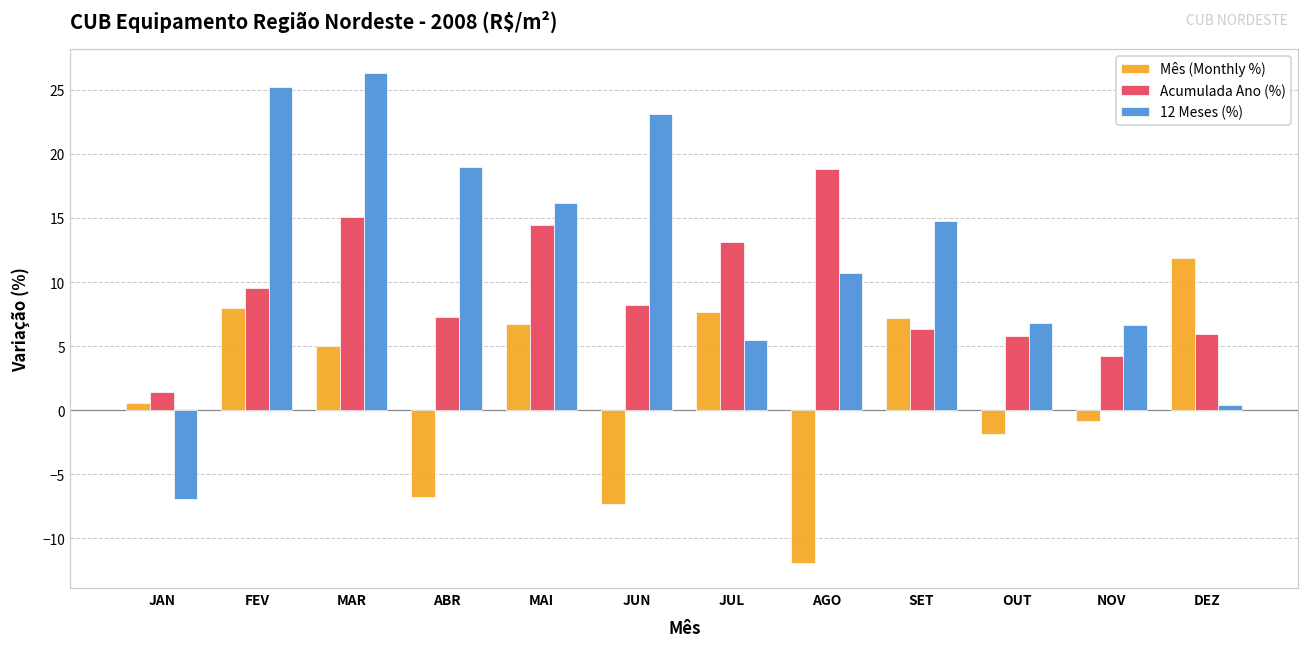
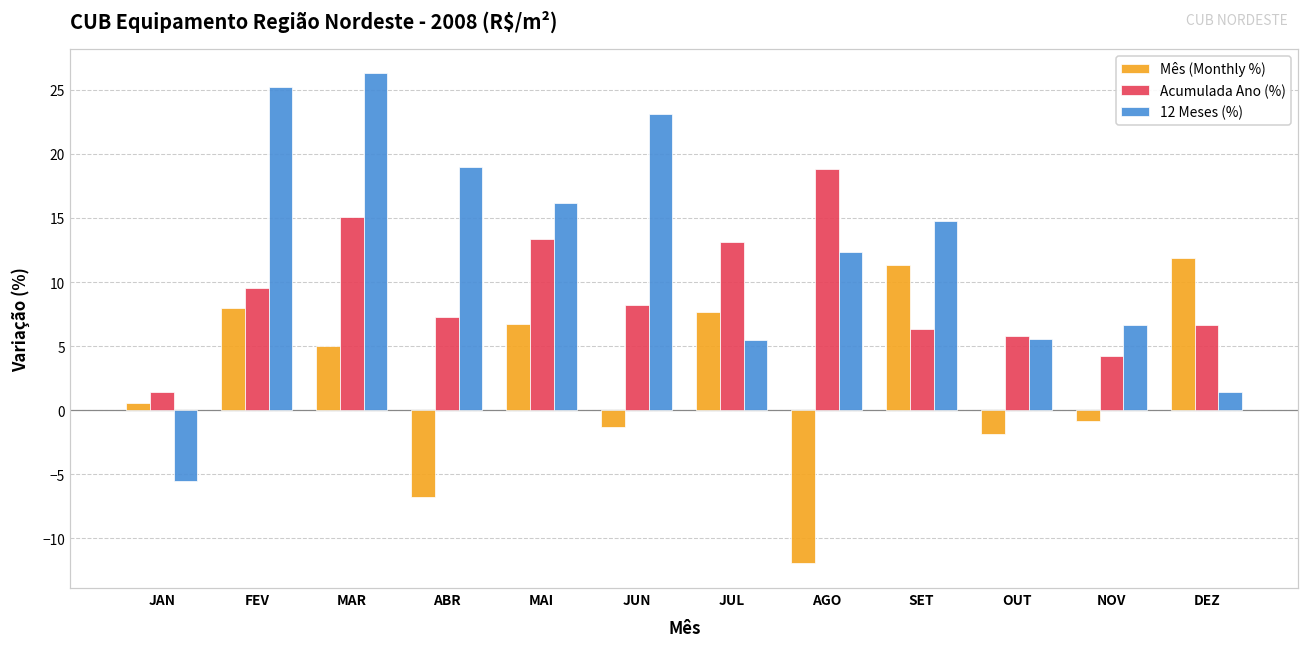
  {
    "Mês (Monthly %)": {
      "JAN": 0.5,
      "FEV": 8.0,
      "MAR": 5.0,
      "ABR": -6.8,
      "MAI": 6.8,
-     "JUN": -7.3,
+     "JUN": -1.3,
      "JUL": 7.7,
      "AGO": -11.9,
-     "SET": 7.2,
+     "SET": 11.3,
      "OUT": -1.9,
      "NOV": -0.8,
      "DEZ": 11.9
    },
    "Acumulada Ano (%)": {
      "JAN": 1.5,
      "FEV": 9.6,
      "MAR": 15.1,
      "ABR": 7.3,
-     "MAI": 14.5,
+     "MAI": 13.3,
      "JUN": 8.2,
      "JUL": 13.1,
      "AGO": 18.9,
      "SET": 6.3,
      "OUT": 5.8,
      "NOV": 4.2,
-     "DEZ": 5.9
+     "DEZ": 6.7
    },
    "12 Meses (%)": {
-     "JAN": -6.9,
+     "JAN": -5.5,
      "FEV": 25.2,
      "MAR": 26.3,
      "ABR": 19.0,
      "MAI": 16.2,
      "JUN": 23.1,
      "JUL": 5.5,
-     "AGO": 10.7,
+     "AGO": 12.4,
      "SET": 14.8,
-     "OUT": 6.8,
+     "OUT": 5.6,
      "NOV": 6.7,
-     "DEZ": 0.4
+     "DEZ": 1.5
    }
  }
